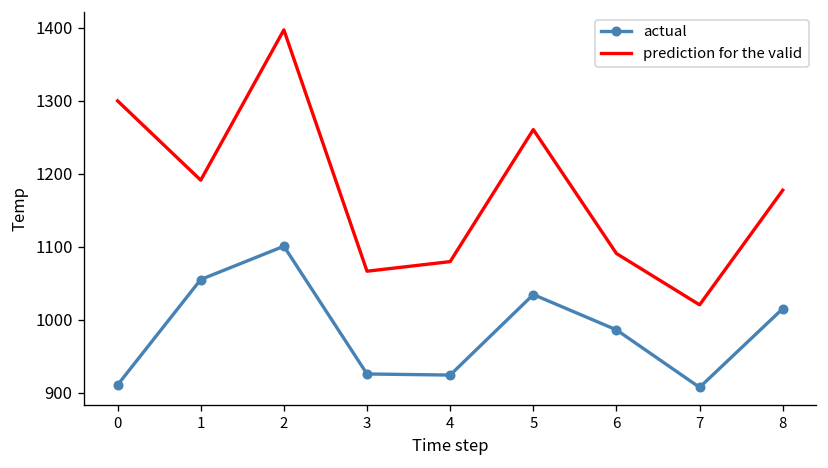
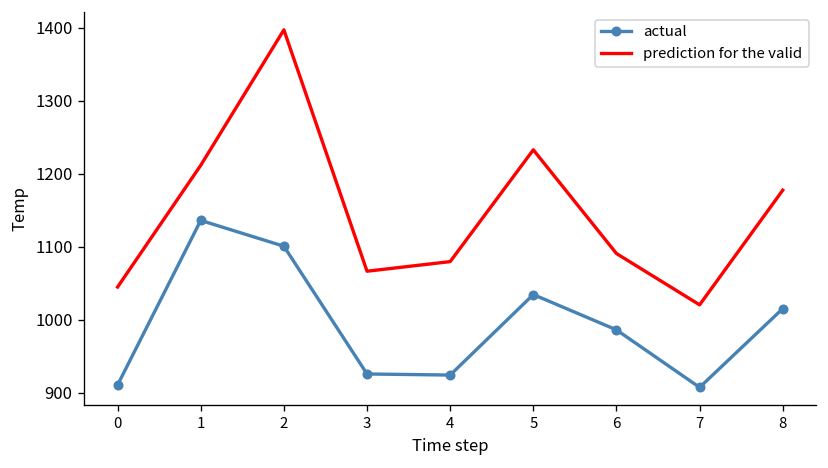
  {
    "actual": {
      "0": 910,
-     "1": 1060,
+     "1": 1140,
      "2": 1100,
      "3": 930,
      "4": 920,
      "5": 1030,
      "6": 990,
      "7": 910,
      "8": 1020
    },
    "prediction for the valid": {
-     "0": 1300,
-     "1": 1190,
+     "0": 1040,
+     "1": 1210,
      "2": 1400,
      "3": 1070,
      "4": 1080,
-     "5": 1260,
+     "5": 1230,
      "6": 1090,
      "7": 1020,
      "8": 1180
    }
  }
